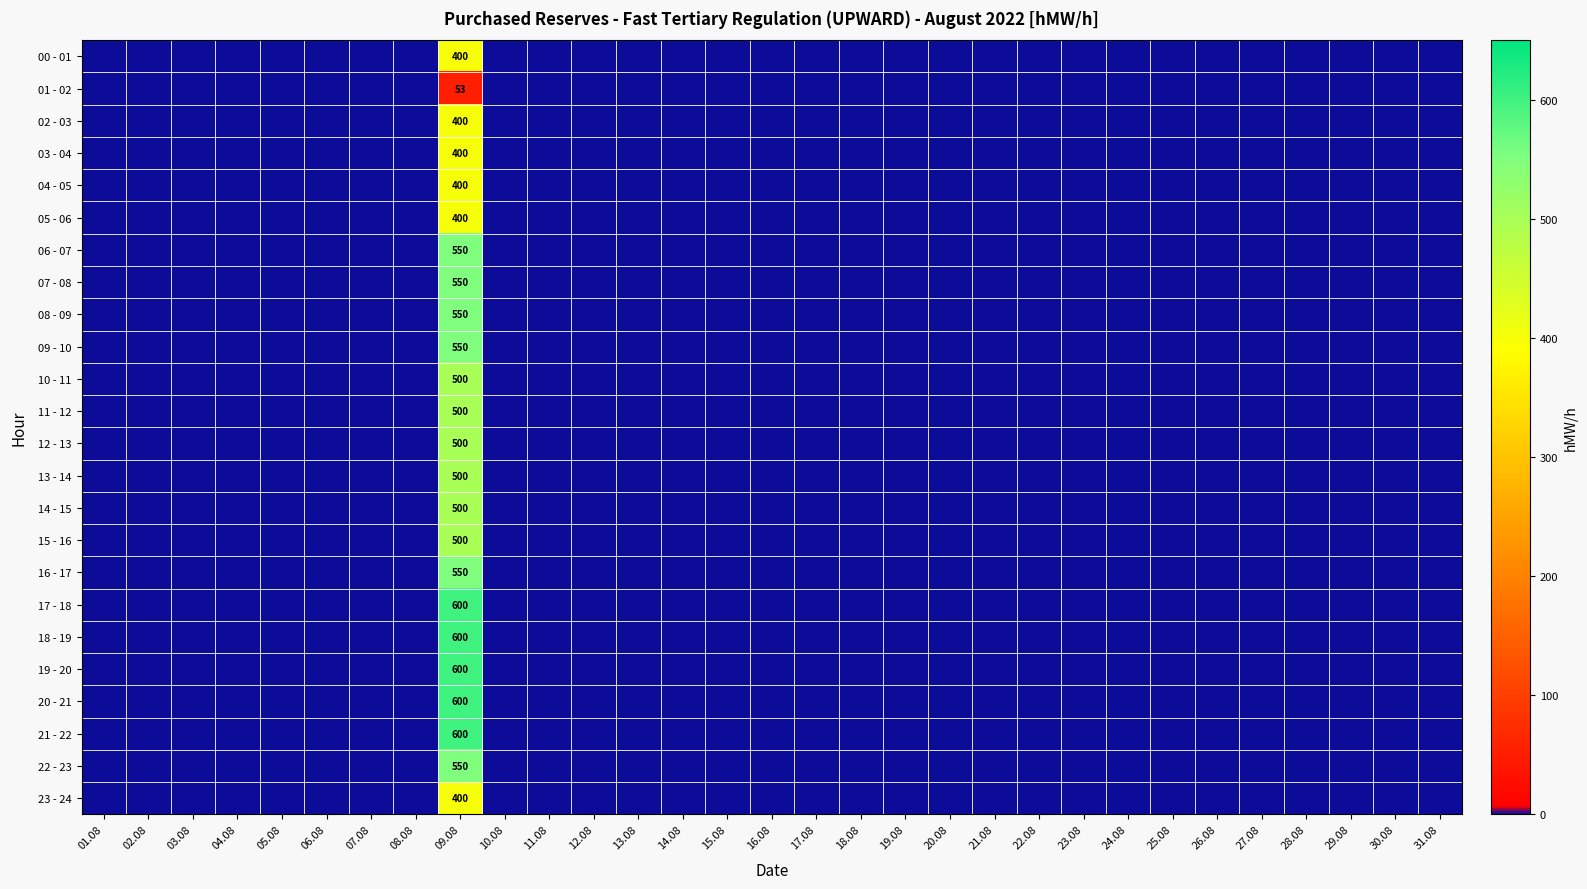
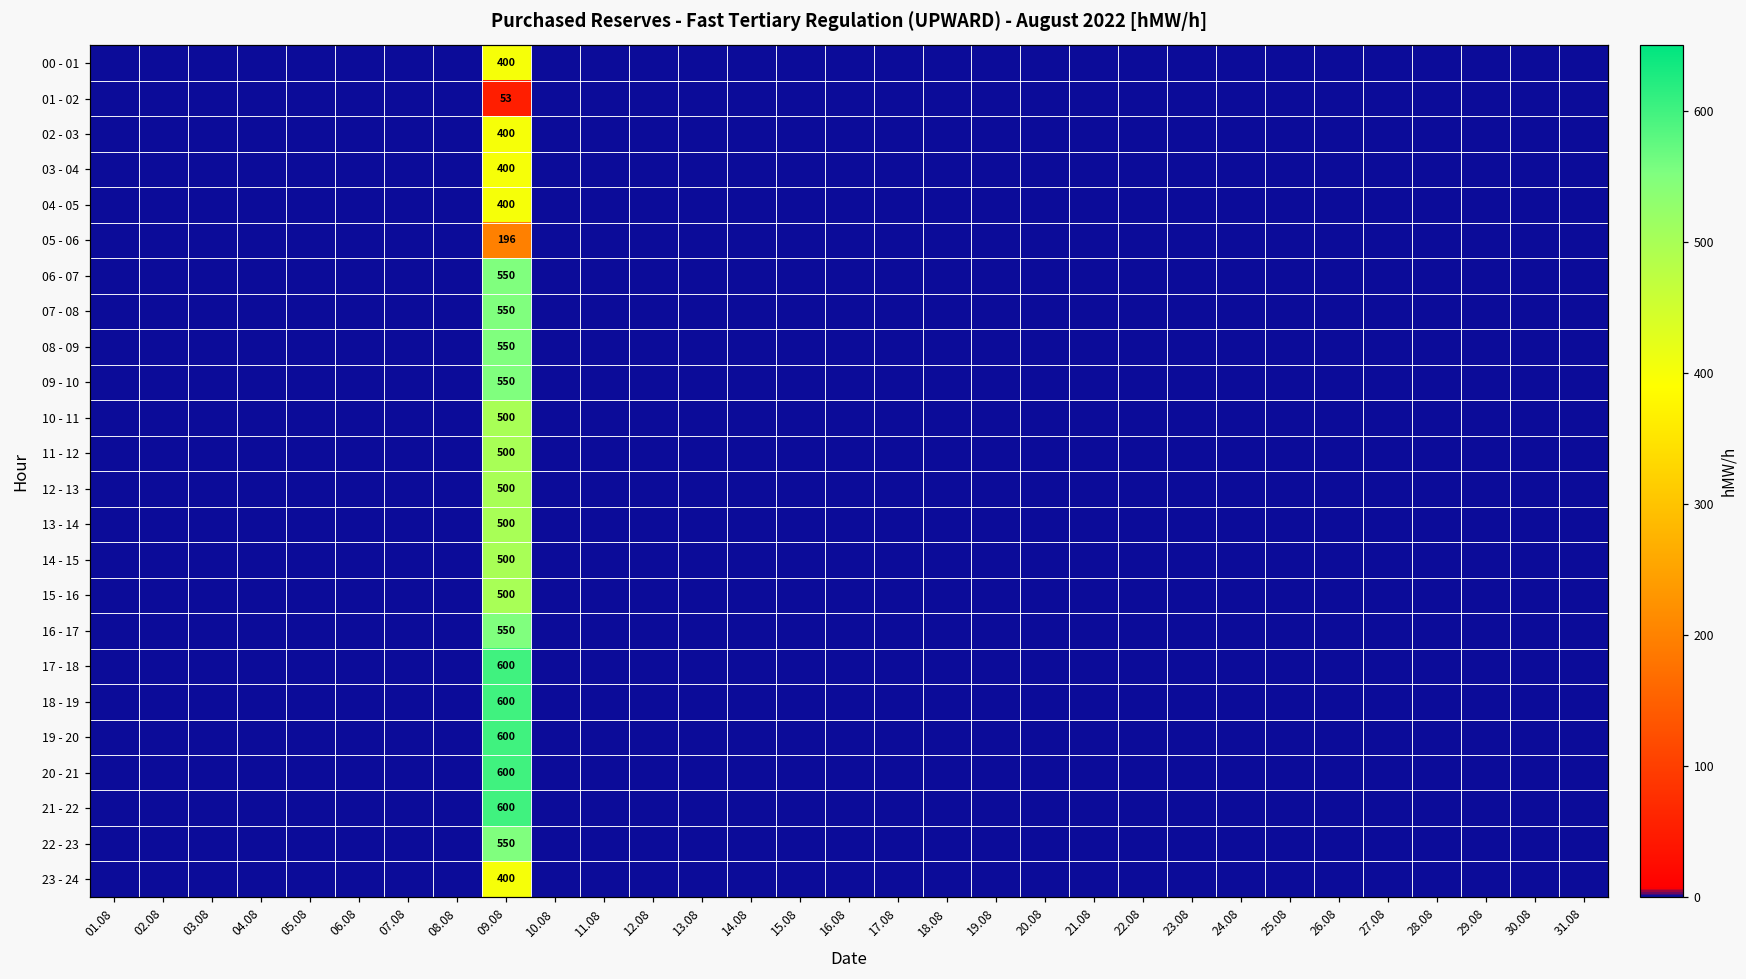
  {
    "00 - 01": {
      "09.08": 400
    },
    "01 - 02": {
      "09.08": 53
    },
    "02 - 03": {
      "09.08": 400
    },
    "03 - 04": {
      "09.08": 400
    },
    "04 - 05": {
      "09.08": 400
    },
    "05 - 06": {
-     "09.08": 400
+     "09.08": 196
    },
    "06 - 07": {
      "09.08": 550
    },
    "07 - 08": {
      "09.08": 550
    },
    "08 - 09": {
      "09.08": 550
    },
    "09 - 10": {
      "09.08": 550
    },
    "10 - 11": {
      "09.08": 500
    },
    "11 - 12": {
      "09.08": 500
    },
    "12 - 13": {
      "09.08": 500
    },
    "13 - 14": {
      "09.08": 500
    },
    "14 - 15": {
      "09.08": 500
    },
    "15 - 16": {
      "09.08": 500
    },
    "16 - 17": {
      "09.08": 550
    },
    "17 - 18": {
      "09.08": 600
    },
    "18 - 19": {
      "09.08": 600
    },
    "19 - 20": {
      "09.08": 600
    },
    "20 - 21": {
      "09.08": 600
    },
    "21 - 22": {
      "09.08": 600
    },
    "22 - 23": {
      "09.08": 550
    },
    "23 - 24": {
      "09.08": 400
    }
  }
